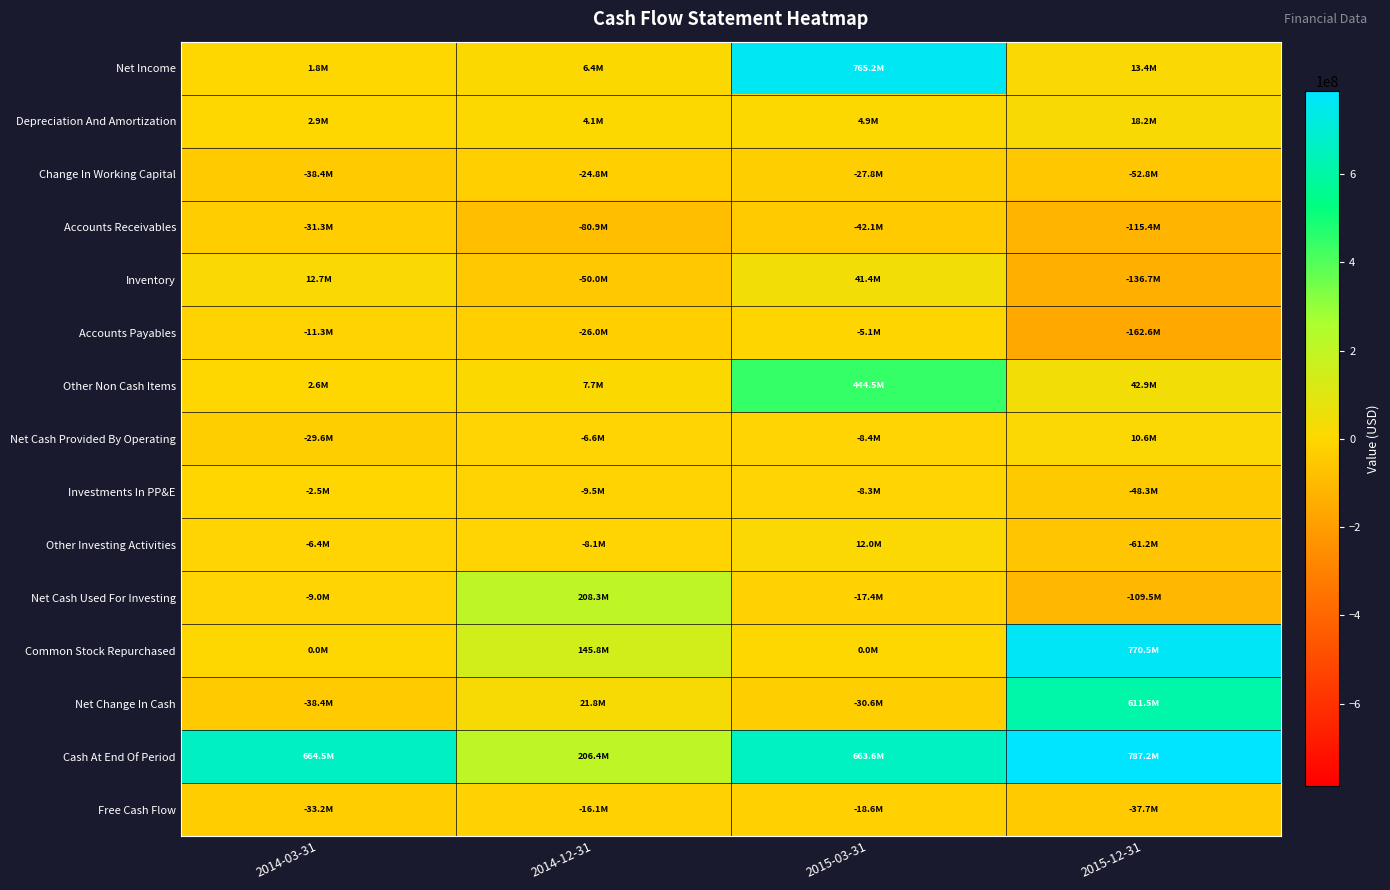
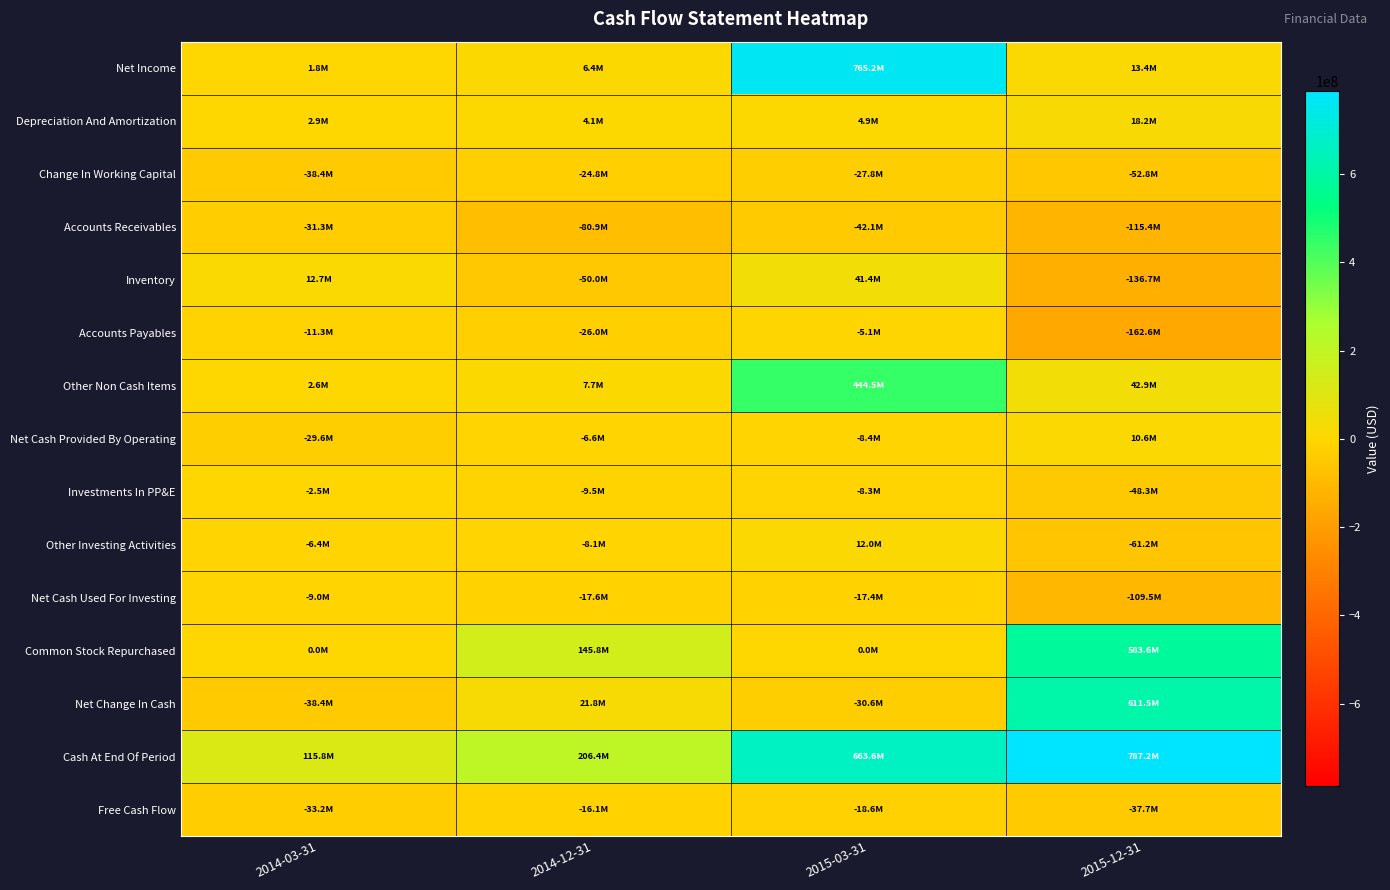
  {
    "Net Income": {
      "2014-03-31": "1.8M",
      "2014-12-31": "6.4M",
      "2015-03-31": "765.2M",
      "2015-12-31": "13.4M"
    },
    "Depreciation And Amortization": {
      "2014-03-31": "2.9M",
      "2014-12-31": "4.1M",
      "2015-03-31": "4.9M",
      "2015-12-31": "18.2M"
    },
    "Change In Working Capital": {
      "2014-03-31": "-38.4M",
      "2014-12-31": "-24.8M",
      "2015-03-31": "-27.8M",
      "2015-12-31": "-52.8M"
    },
    "Accounts Receivables": {
      "2014-03-31": "-31.3M",
      "2014-12-31": "-80.9M",
      "2015-03-31": "-42.1M",
      "2015-12-31": "-115.4M"
    },
    "Inventory": {
      "2014-03-31": "12.7M",
      "2014-12-31": "-50.0M",
      "2015-03-31": "41.4M",
      "2015-12-31": "-136.7M"
    },
    "Accounts Payables": {
      "2014-03-31": "-11.3M",
      "2014-12-31": "-26.0M",
      "2015-03-31": "-5.1M",
      "2015-12-31": "-162.6M"
    },
    "Other Non Cash Items": {
      "2014-03-31": "2.6M",
      "2014-12-31": "7.7M",
      "2015-03-31": "444.5M",
      "2015-12-31": "42.9M"
    },
    "Net Cash Provided By Operating": {
      "2014-03-31": "-29.6M",
      "2014-12-31": "-6.6M",
      "2015-03-31": "-8.4M",
      "2015-12-31": "10.6M"
    },
    "Investments In PP&E": {
      "2014-03-31": "-2.5M",
      "2014-12-31": "-9.5M",
      "2015-03-31": "-8.3M",
      "2015-12-31": "-48.3M"
    },
    "Other Investing Activities": {
      "2014-03-31": "-6.4M",
      "2014-12-31": "-8.1M",
      "2015-03-31": "12.0M",
      "2015-12-31": "-61.2M"
    },
    "Net Cash Used For Investing": {
      "2014-03-31": "-9.0M",
-     "2014-12-31": "208.3M",
+     "2014-12-31": "-17.6M",
      "2015-03-31": "-17.4M",
      "2015-12-31": "-109.5M"
    },
    "Common Stock Repurchased": {
      "2014-03-31": "0.0M",
      "2014-12-31": "145.8M",
      "2015-03-31": "0.0M",
-     "2015-12-31": "770.5M"
+     "2015-12-31": "583.6M"
    },
    "Net Change In Cash": {
      "2014-03-31": "-38.4M",
      "2014-12-31": "21.8M",
      "2015-03-31": "-30.6M",
      "2015-12-31": "611.5M"
    },
    "Cash At End Of Period": {
-     "2014-03-31": "664.5M",
+     "2014-03-31": "115.8M",
      "2014-12-31": "206.4M",
      "2015-03-31": "663.6M",
      "2015-12-31": "787.2M"
    },
    "Free Cash Flow": {
      "2014-03-31": "-33.2M",
      "2014-12-31": "-16.1M",
      "2015-03-31": "-18.6M",
      "2015-12-31": "-37.7M"
    }
  }
